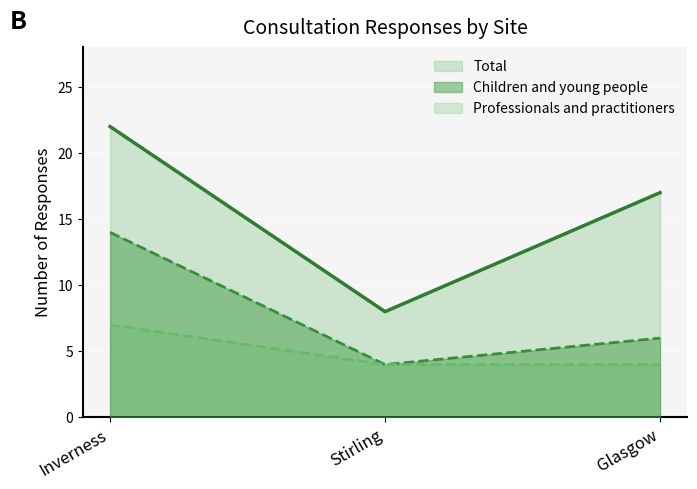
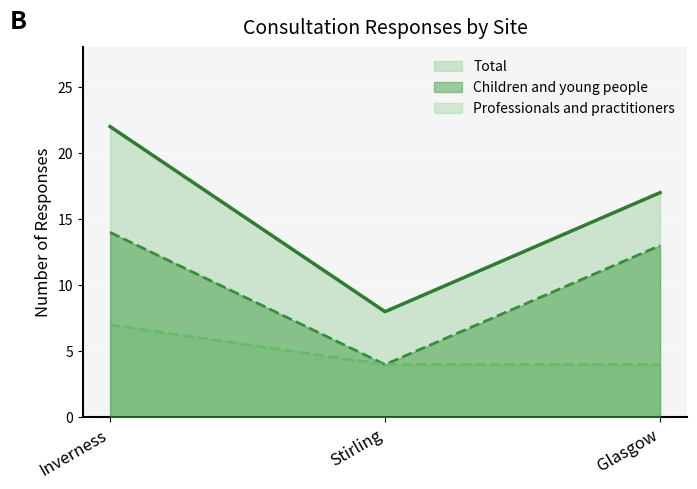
  {
    "Children and young people": {
      "Inverness": 14,
-     "Glasgow": 6
+     "Glasgow": 13
    }
  }
